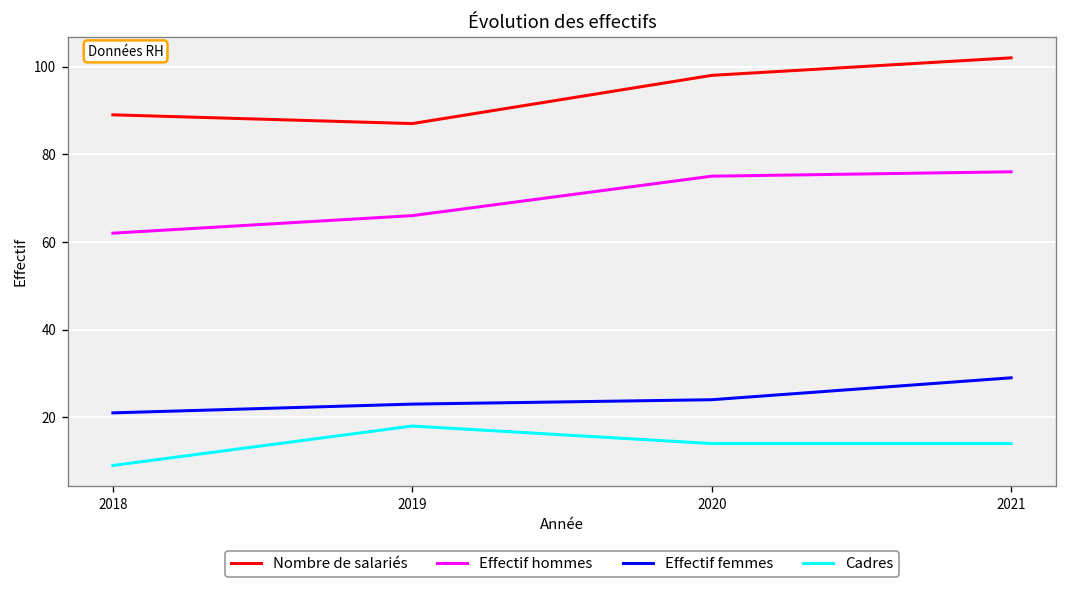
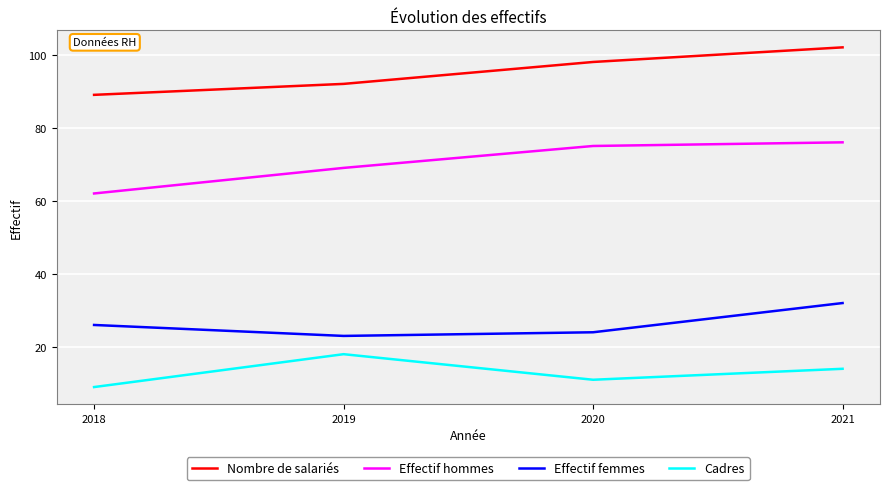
  {
    "Nombre de salariés": {
      "2018": 89,
-     "2019": 87,
+     "2019": 92,
      "2020": 98,
      "2021": 102
    },
    "Effectif hommes": {
      "2018": 62,
-     "2019": 66,
+     "2019": 69,
      "2020": 75,
      "2021": 76
    },
    "Effectif femmes": {
-     "2018": 21,
+     "2018": 26,
      "2019": 23,
      "2020": 24,
-     "2021": 29
+     "2021": 32
    },
    "Cadres": {
      "2018": 9,
      "2019": 18,
-     "2020": 14,
+     "2020": 11,
      "2021": 14
    }
  }
